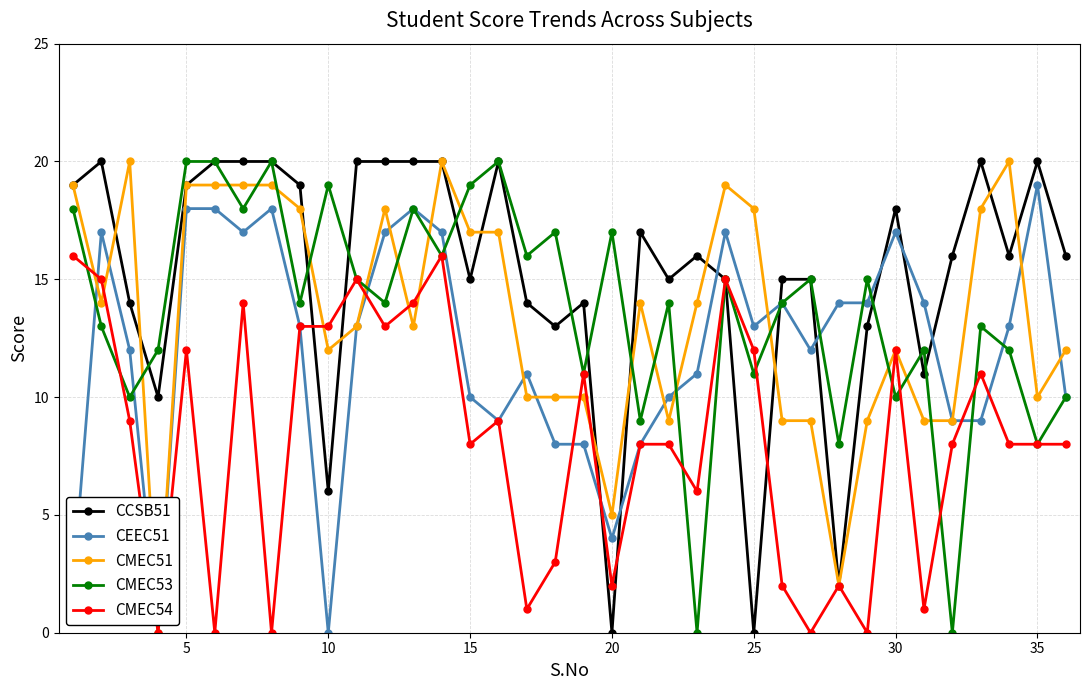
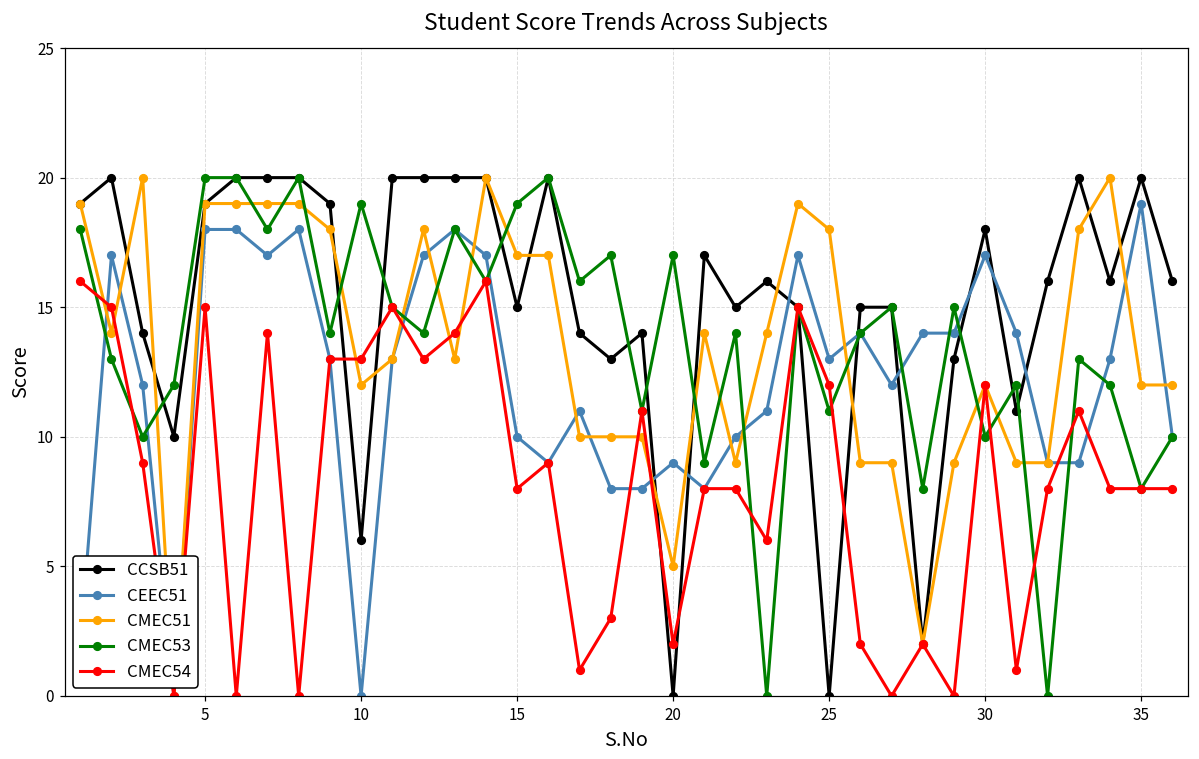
  {
    "CCSB51": {
      "10": 6,
      "15": 15,
      "20": 0,
      "25": 0,
      "30": 18,
      "35": 20
    },
    "CEEC51": {
      "5": 18,
      "10": 0,
      "15": 10,
-     "20": 4,
+     "20": 9,
      "25": 13,
      "30": 17,
      "35": 19
    },
    "CMEC51": {
      "10": 12,
      "15": 17,
      "20": 5,
      "25": 18,
-     "35": 10
+     "35": 12
    },
    "CMEC53": {
      "5": 20,
      "10": 19,
      "15": 19,
      "20": 17,
      "25": 11,
      "30": 10
    },
    "CMEC54": {
-     "5": 12,
+     "5": 15,
      "10": 13,
      "15": 8,
      "20": 2,
      "25": 12
    }
  }
